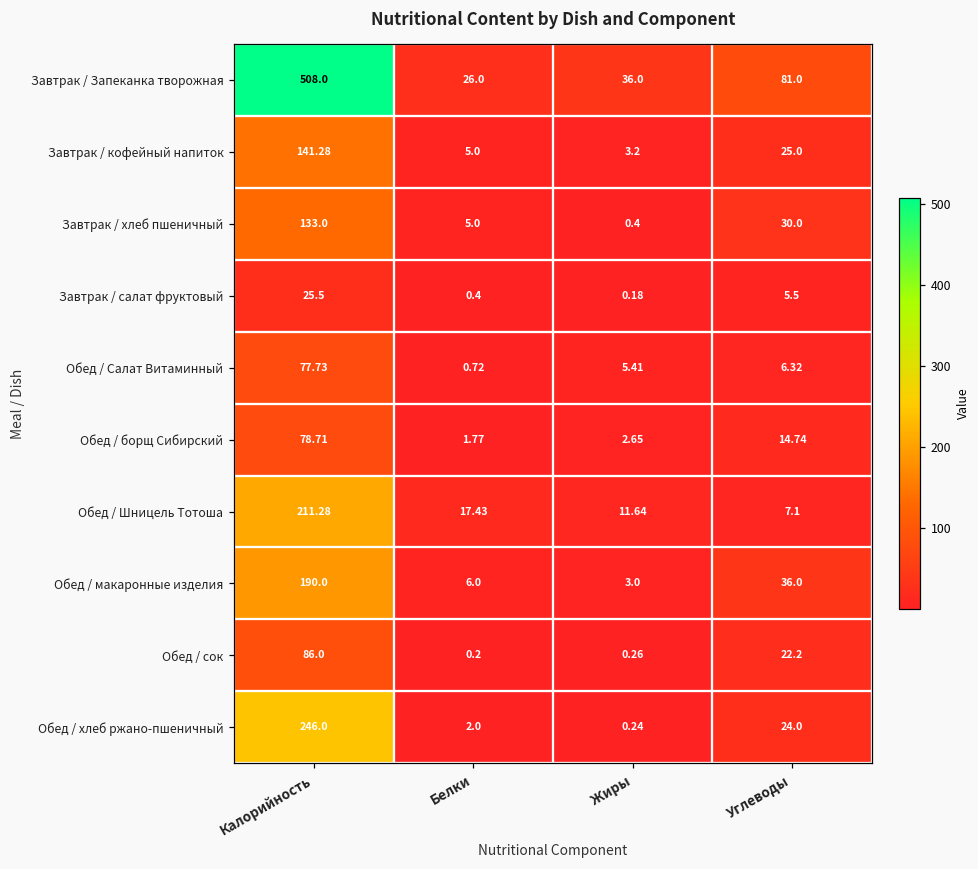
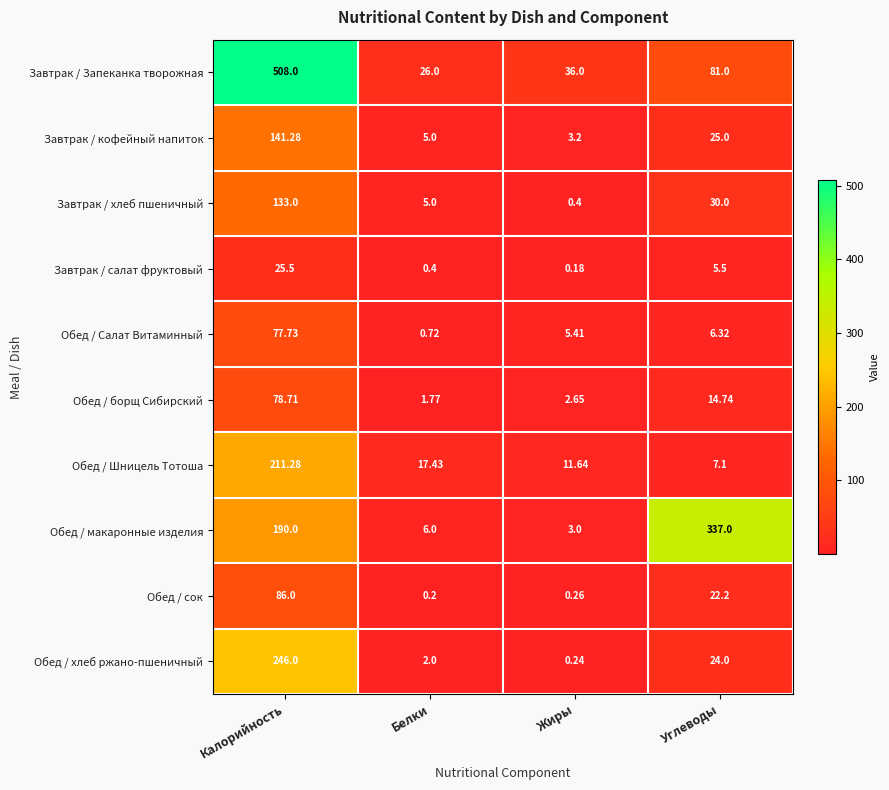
  {
    "Завтрак / Запеканка творожная": {
      "Калорийность": 508.0,
      "Белки": 26.0,
      "Жиры": 36.0,
      "Углеводы": 81.0
    },
    "Завтрак / кофейный напиток": {
      "Калорийность": 141.28,
      "Белки": 5.0,
      "Жиры": 3.2,
      "Углеводы": 25.0
    },
    "Завтрак / хлеб пшеничный": {
      "Калорийность": 133.0,
      "Белки": 5.0,
      "Жиры": 0.4,
      "Углеводы": 30.0
    },
    "Завтрак / салат фруктовый": {
      "Калорийность": 25.5,
      "Белки": 0.4,
      "Жиры": 0.18,
      "Углеводы": 5.5
    },
    "Обед / Салат Витаминный": {
      "Калорийность": 77.73,
      "Белки": 0.72,
      "Жиры": 5.41,
      "Углеводы": 6.32
    },
    "Обед / борщ Сибирский": {
      "Калорийность": 78.71,
      "Белки": 1.77,
      "Жиры": 2.65,
      "Углеводы": 14.74
    },
    "Обед / Шницель Тотоша": {
      "Калорийность": 211.28,
      "Белки": 17.43,
      "Жиры": 11.64,
      "Углеводы": 7.1
    },
    "Обед / макаронные изделия": {
      "Калорийность": 190.0,
      "Белки": 6.0,
      "Жиры": 3.0,
-     "Углеводы": 36.0
+     "Углеводы": 337.0
    },
    "Обед / сок": {
      "Калорийность": 86.0,
      "Белки": 0.2,
      "Жиры": 0.26,
      "Углеводы": 22.2
    },
    "Обед / хлеб ржано-пшеничный": {
      "Калорийность": 246.0,
      "Белки": 2.0,
      "Жиры": 0.24,
      "Углеводы": 24.0
    }
  }
